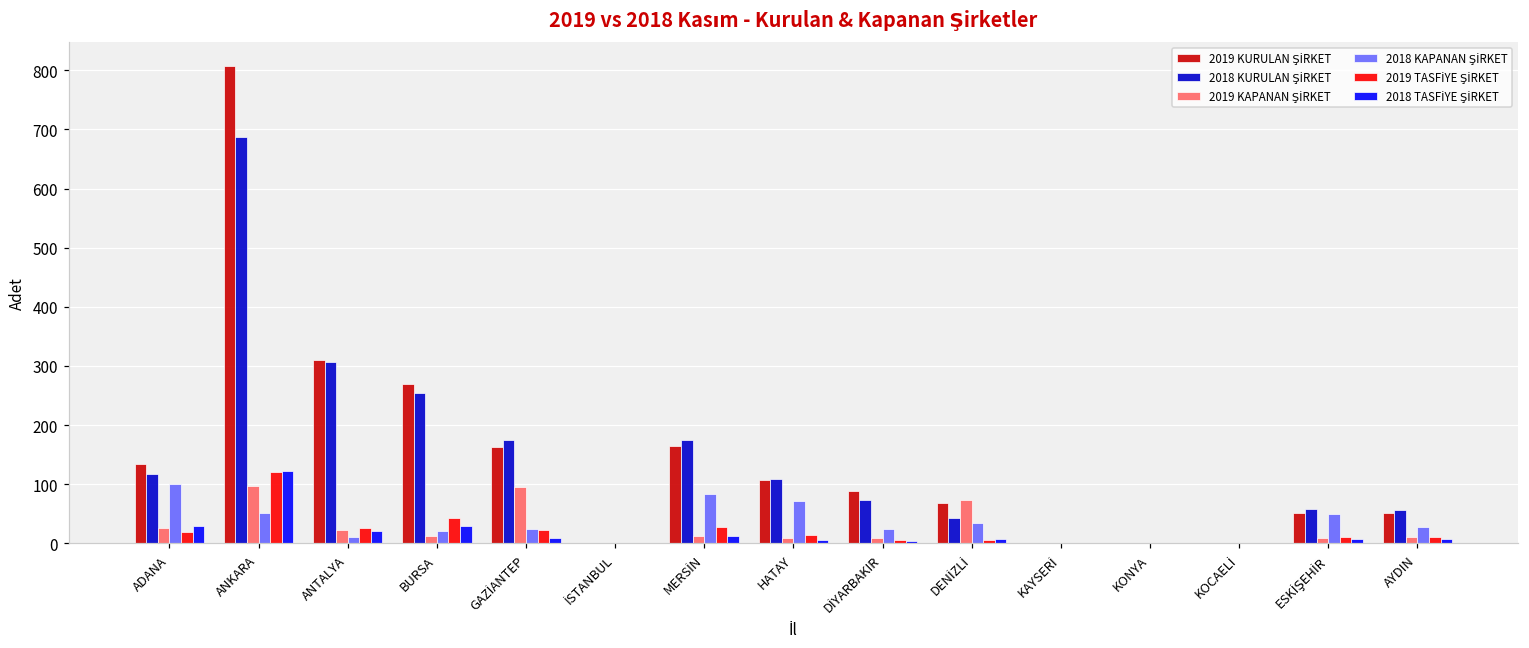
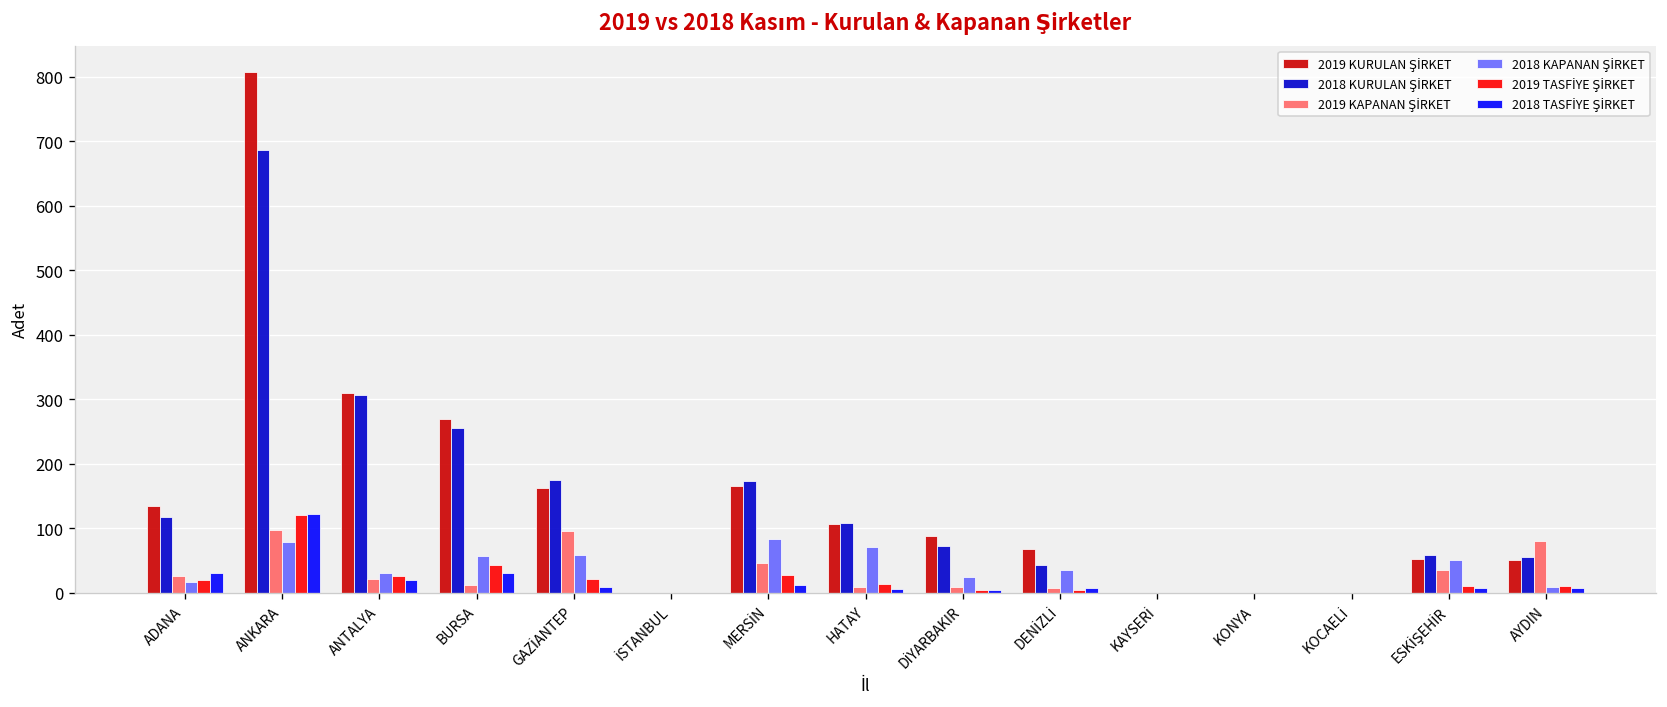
  {
    "2019 KAPANAN ŞİRKET": {
      "ADANA": 30,
      "ANKARA": 100,
      "ANTALYA": 20,
      "BURSA": 10,
      "GAZİANTEP": 100,
      "İSTANBUL": 0,
-     "MERSİN": 10,
+     "MERSİN": 50,
      "HATAY": 10,
      "DİYARBAKIR": 10,
-     "DENİZLİ": 70,
+     "DENİZLİ": 10,
      "KAYSERİ": 0,
      "KONYA": 0,
      "KOCAELİ": 0,
-     "ESKİŞEHİR": 10,
-     "AYDIN": 10
+     "ESKİŞEHİR": 40,
+     "AYDIN": 80
    },
    "2018 KAPANAN ŞİRKET": {
-     "ADANA": 100,
-     "ANKARA": 50,
-     "ANTALYA": 10,
-     "BURSA": 20,
-     "GAZİANTEP": 20,
+     "ADANA": 20,
+     "ANKARA": 80,
+     "ANTALYA": 30,
+     "BURSA": 60,
+     "GAZİANTEP": 60,
      "İSTANBUL": 0,
      "MERSİN": 80,
      "HATAY": 70,
      "DİYARBAKIR": 20,
      "DENİZLİ": 40,
      "KAYSERİ": 0,
      "KONYA": 0,
      "KOCAELİ": 0,
      "ESKİŞEHİR": 50,
-     "AYDIN": 30
+     "AYDIN": 10
    }
  }
